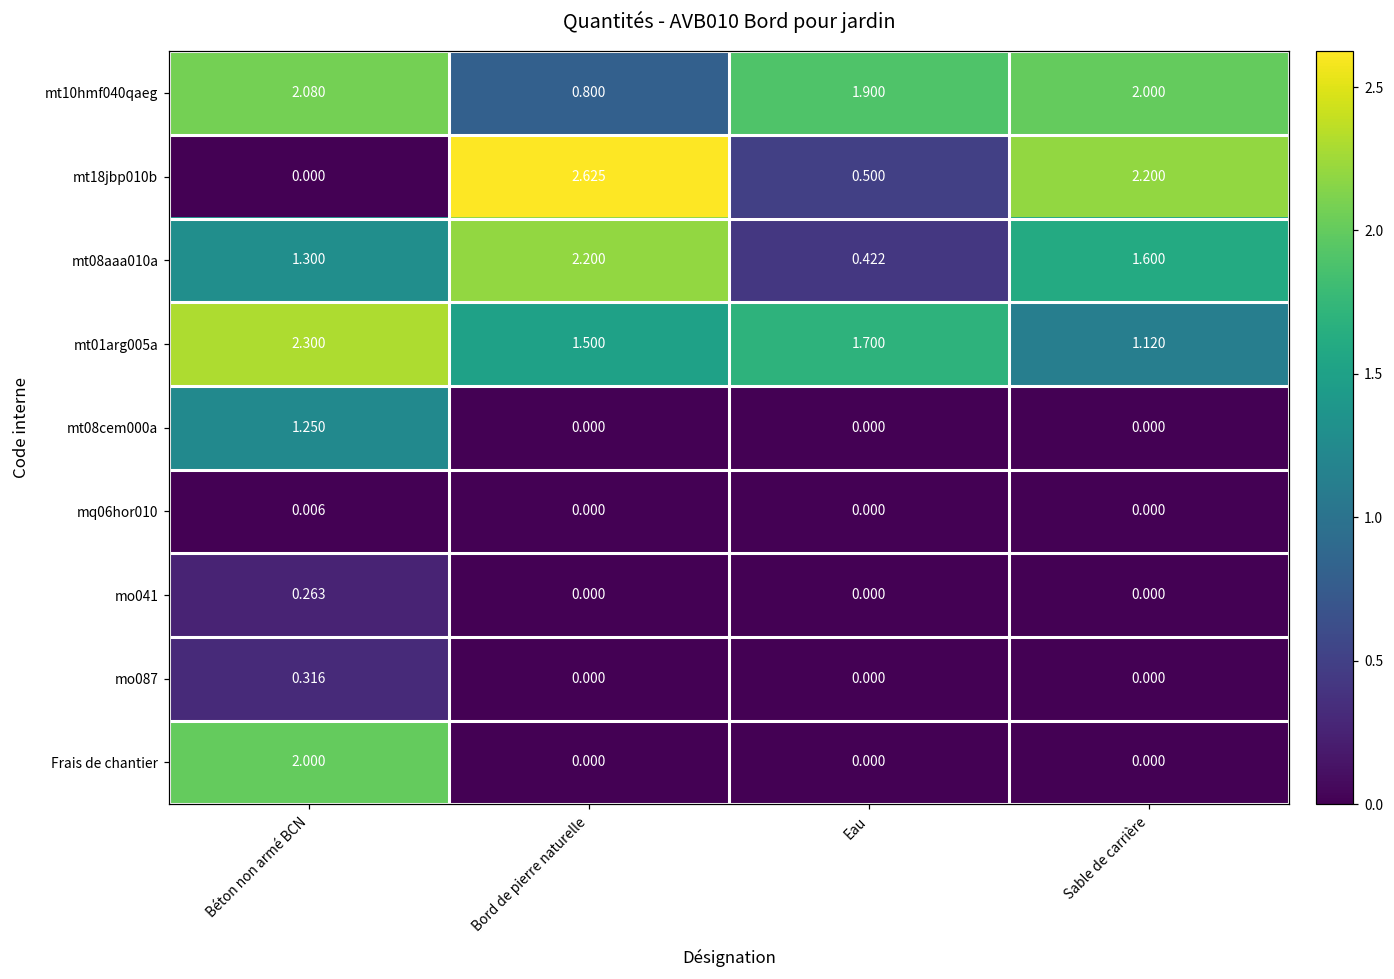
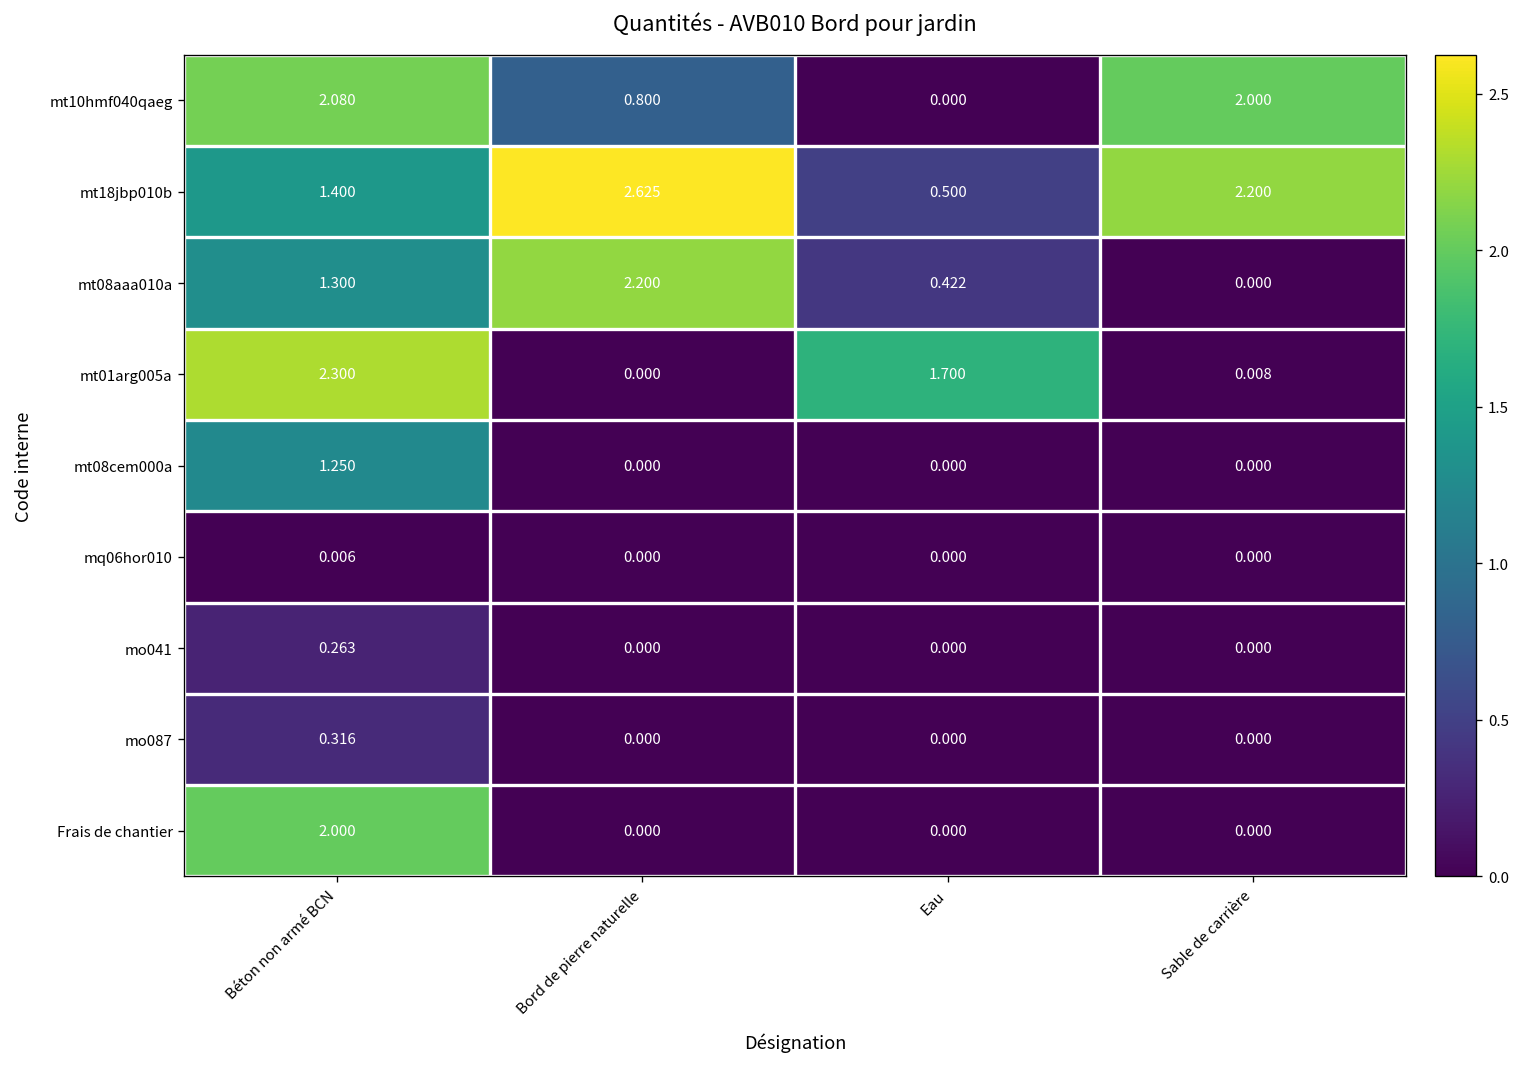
  {
    "mt10hmf040qaeg": {
      "Béton non armé BCN": 2.080,
      "Bord de pierre naturelle": 0.800,
-     "Eau": 1.900,
+     "Eau": 0.000,
      "Sable de carrière": 2.000
    },
    "mt18jbp010b": {
-     "Béton non armé BCN": 0.000,
+     "Béton non armé BCN": 1.400,
      "Bord de pierre naturelle": 2.625,
      "Eau": 0.500,
      "Sable de carrière": 2.200
    },
    "mt08aaa010a": {
      "Béton non armé BCN": 1.300,
      "Bord de pierre naturelle": 2.200,
      "Eau": 0.422,
-     "Sable de carrière": 1.600
+     "Sable de carrière": 0.000
    },
    "mt01arg005a": {
      "Béton non armé BCN": 2.300,
-     "Bord de pierre naturelle": 1.500,
+     "Bord de pierre naturelle": 0.000,
      "Eau": 1.700,
-     "Sable de carrière": 1.120
+     "Sable de carrière": 0.008
    },
    "mt08cem000a": {
      "Béton non armé BCN": 1.250,
      "Bord de pierre naturelle": 0.000,
      "Eau": 0.000,
      "Sable de carrière": 0.000
    },
    "mq06hor010": {
      "Béton non armé BCN": 0.006,
      "Bord de pierre naturelle": 0.000,
      "Eau": 0.000,
      "Sable de carrière": 0.000
    },
    "mo041": {
      "Béton non armé BCN": 0.263,
      "Bord de pierre naturelle": 0.000,
      "Eau": 0.000,
      "Sable de carrière": 0.000
    },
    "mo087": {
      "Béton non armé BCN": 0.316,
      "Bord de pierre naturelle": 0.000,
      "Eau": 0.000,
      "Sable de carrière": 0.000
    },
    "Frais de chantier": {
      "Béton non armé BCN": 2.000,
      "Bord de pierre naturelle": 0.000,
      "Eau": 0.000,
      "Sable de carrière": 0.000
    }
  }
